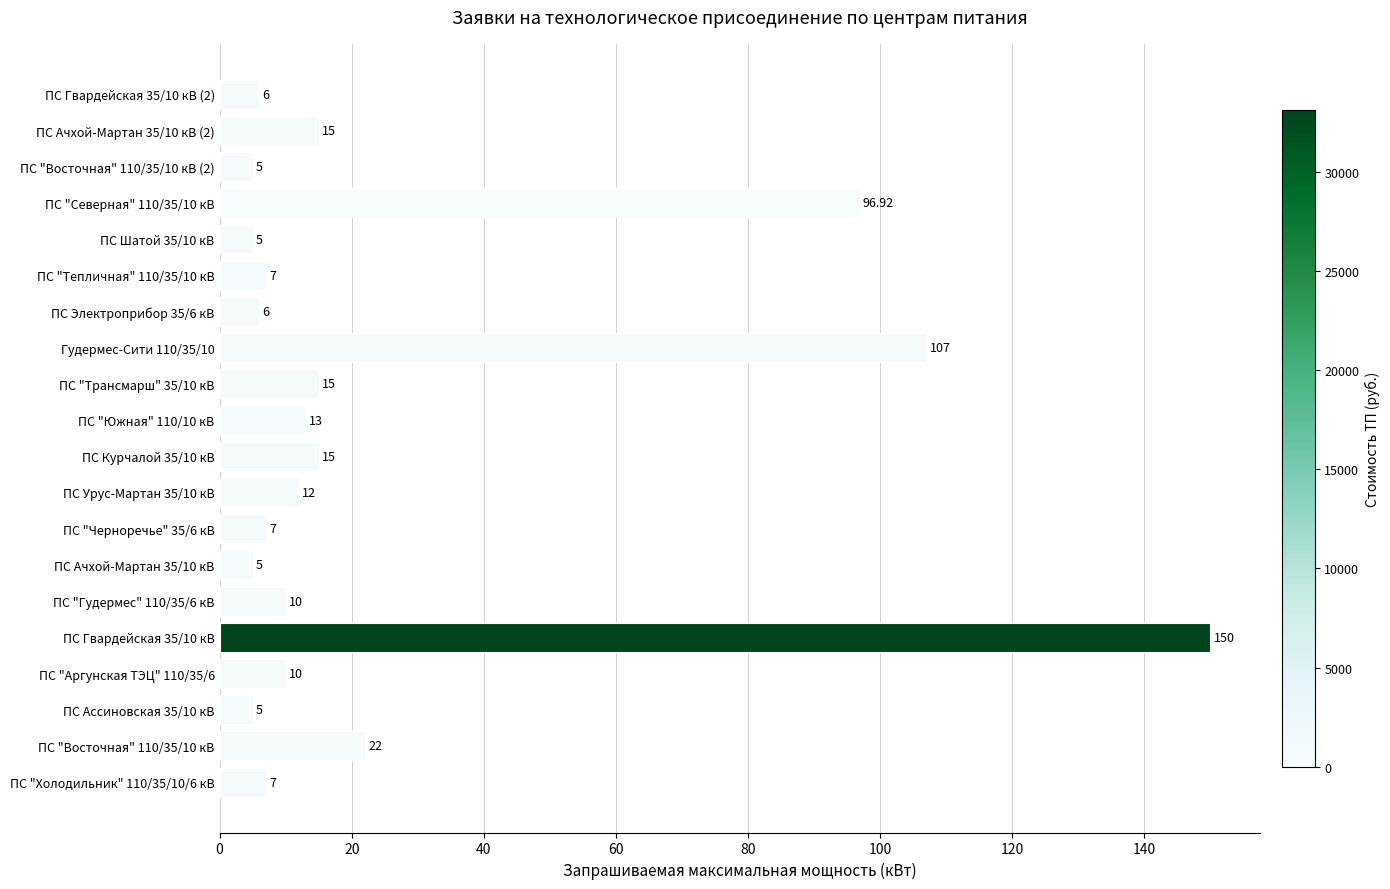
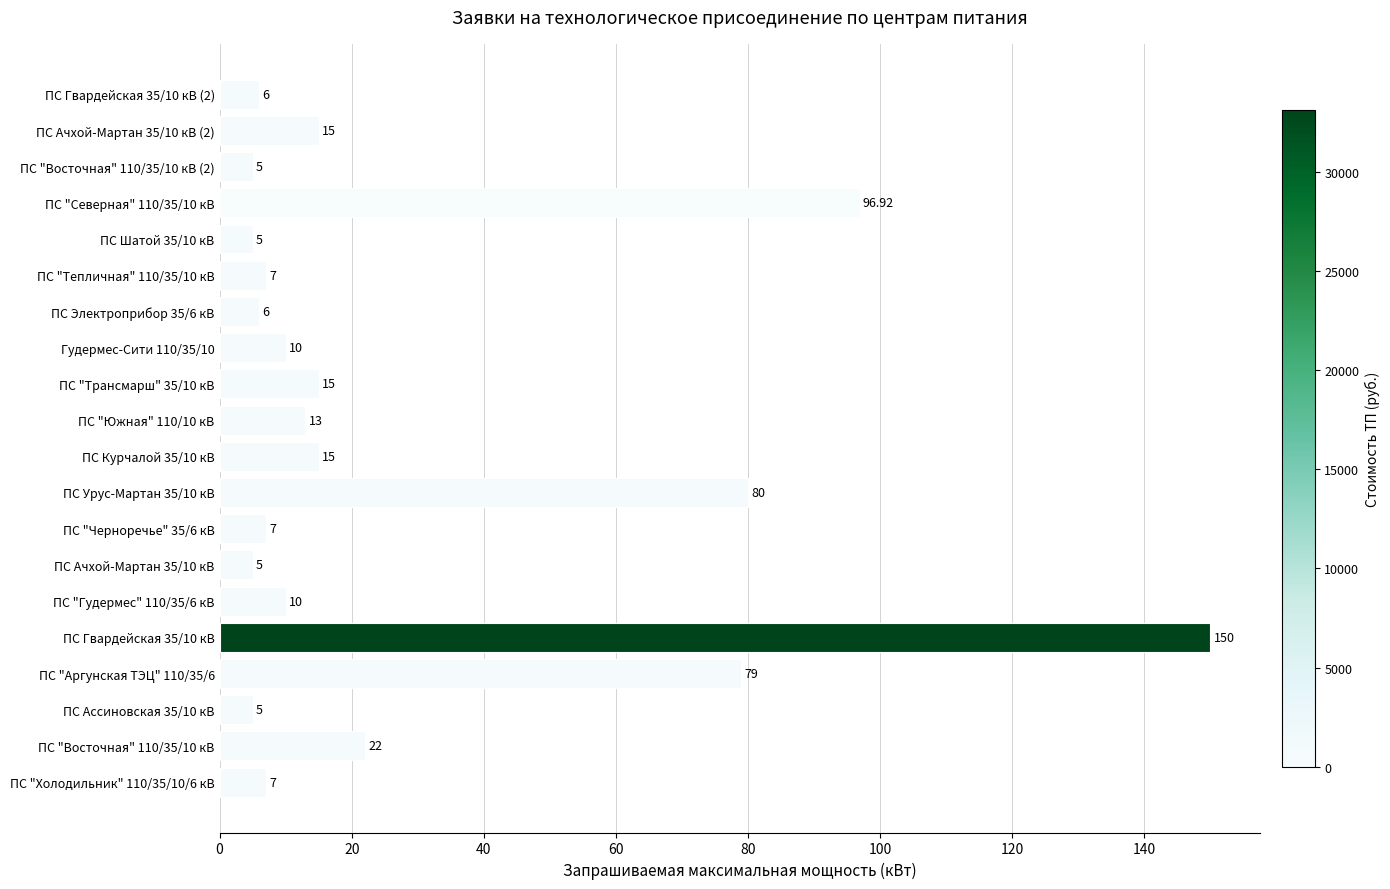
  {
    "ПС Гвардейская 35/10 кВ (2)": 6,
    "ПС Ачхой-Мартан 35/10 кВ (2)": 15,
    "ПС \"Восточная\" 110/35/10 кВ (2)": 5,
    "ПС \"Северная\" 110/35/10 кВ": 96.92,
    "ПС Шатой 35/10 кВ": 5,
    "ПС \"Тепличная\" 110/35/10 кВ": 7,
    "ПС Электроприбор 35/6 кВ": 6,
-   "Гудермес-Сити 110/35/10": 107,
+   "Гудермес-Сити 110/35/10": 10,
    "ПС \"Трансмарш\" 35/10 кВ": 15,
    "ПС \"Южная\" 110/10 кВ": 13,
    "ПС Курчалой 35/10 кВ": 15,
-   "ПС Урус-Мартан 35/10 кВ": 12,
+   "ПС Урус-Мартан 35/10 кВ": 80,
    "ПС \"Черноречье\" 35/6 кВ": 7,
    "ПС Ачхой-Мартан 35/10 кВ": 5,
    "ПС \"Гудермес\" 110/35/6 кВ": 10,
    "ПС Гвардейская 35/10 кВ": 150,
-   "ПС \"Аргунская ТЭЦ\" 110/35/6": 10,
+   "ПС \"Аргунская ТЭЦ\" 110/35/6": 79,
    "ПС Ассиновская 35/10 кВ": 5,
    "ПС \"Восточная\" 110/35/10 кВ": 22,
    "ПС \"Холодильник\" 110/35/10/6 кВ": 7
  }
